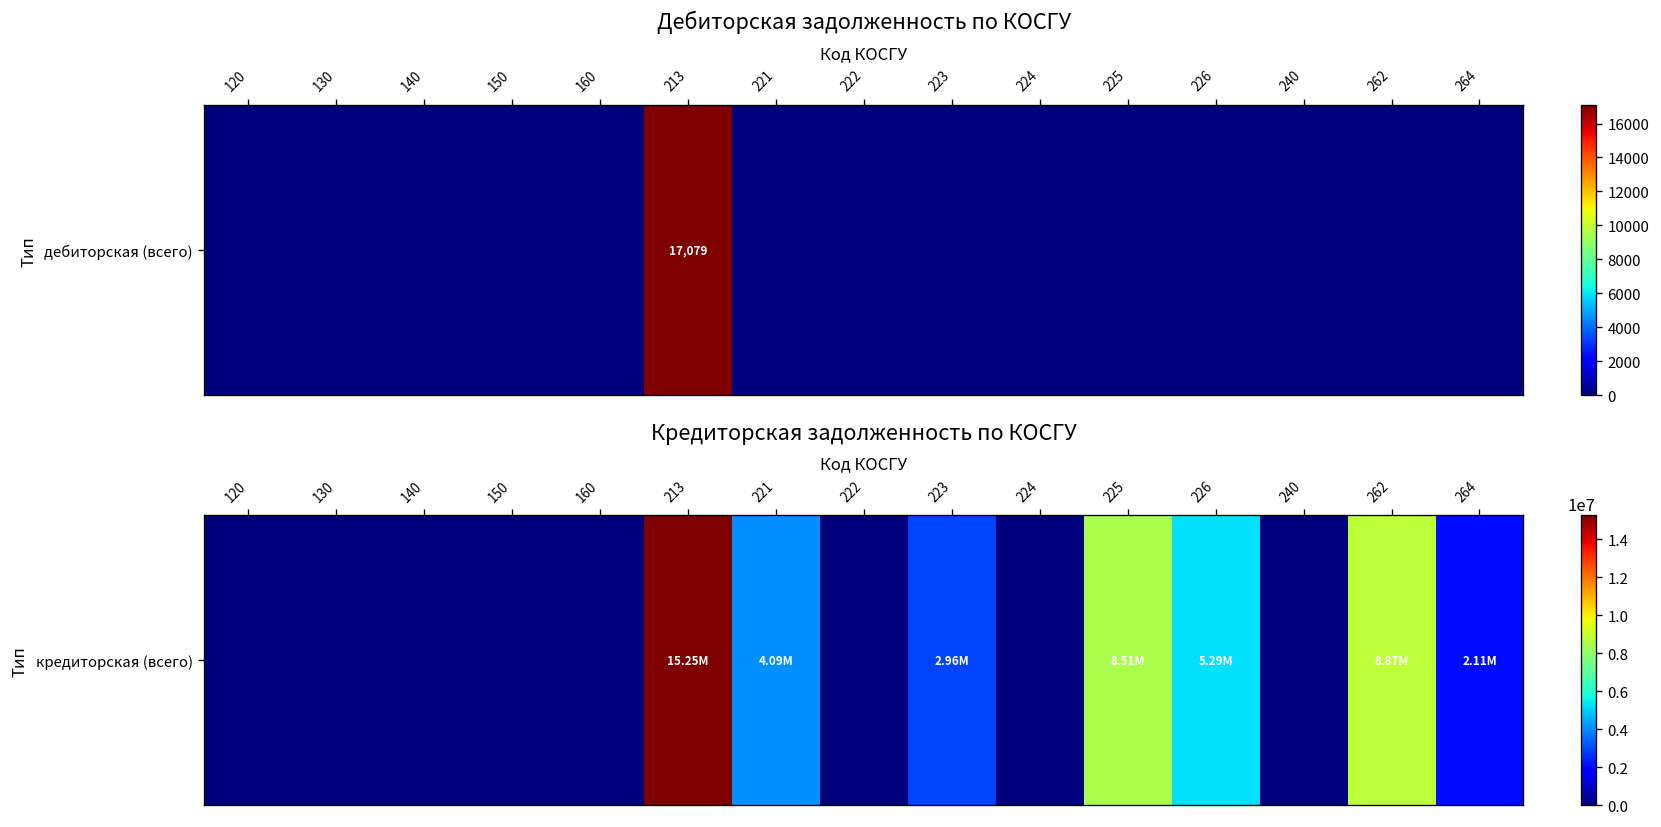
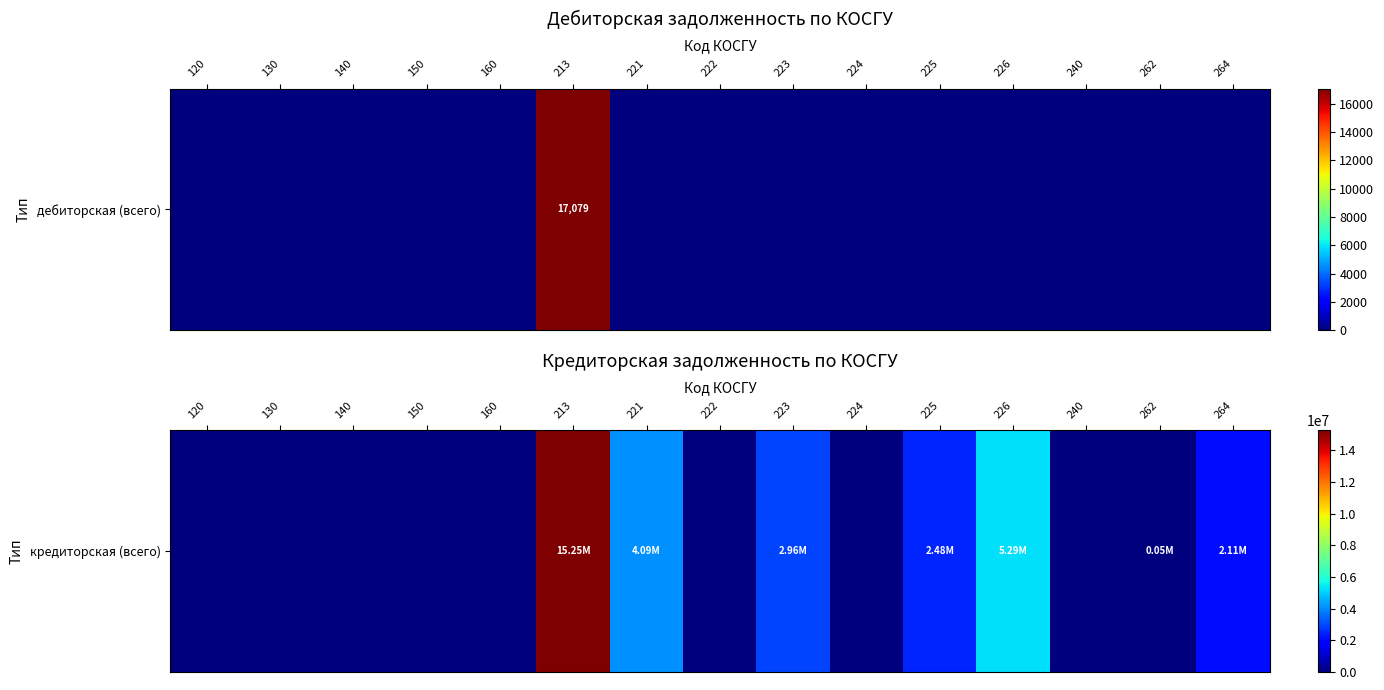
  {
    "Дебиторская задолженность по КОСГУ": {
      "дебиторская (всего)": {
        "213": "17,079"
      }
    },
    "Кредиторская задолженность по КОСГУ": {
      "кредиторская (всего)": {
        "213": "15.25M",
        "221": "4.09M",
        "223": "2.96M",
-       "225": "8.51M",
+       "225": "2.48M",
        "226": "5.29M",
-       "262": "8.87M",
+       "262": "0.05M",
        "264": "2.11M"
      }
    }
  }
